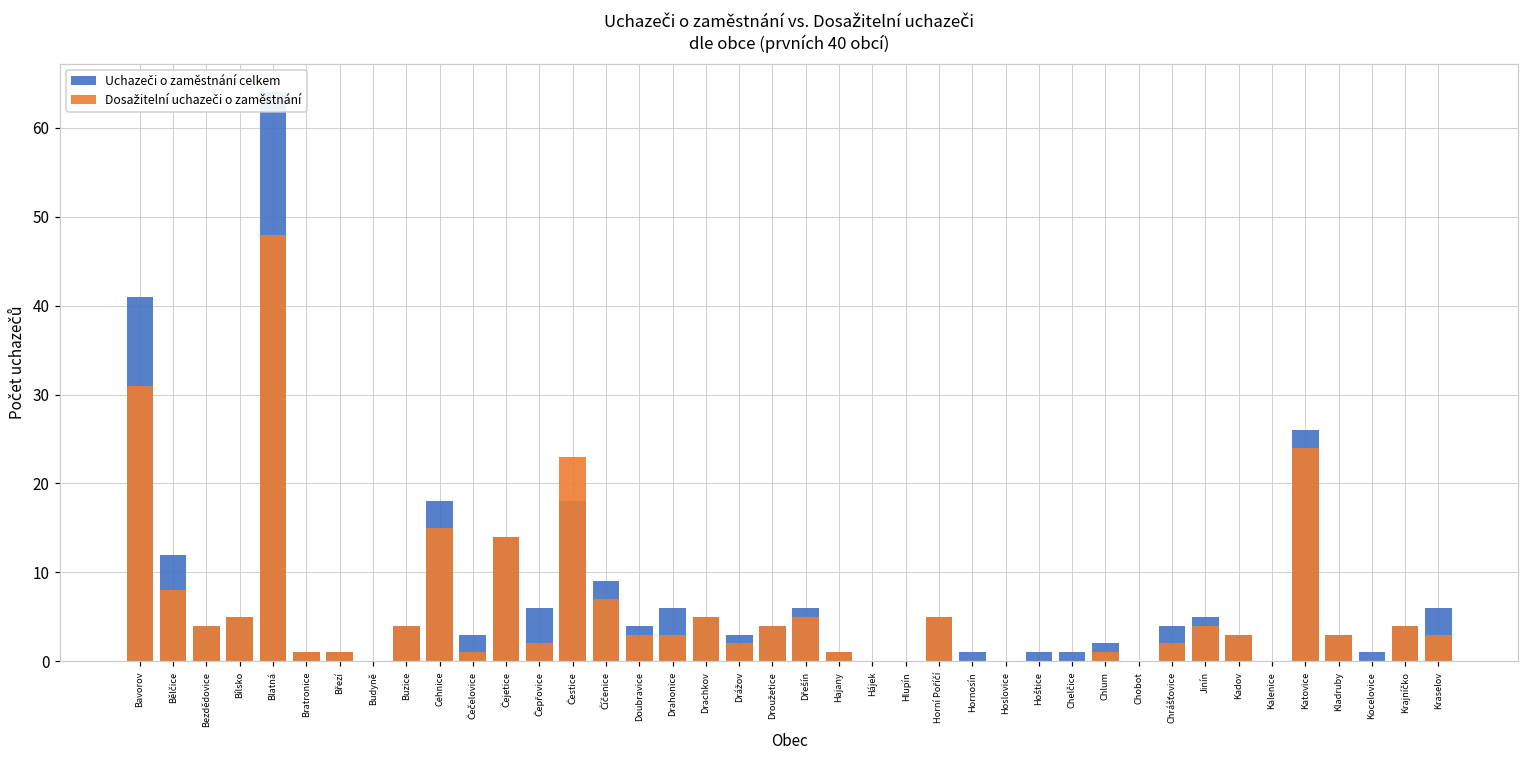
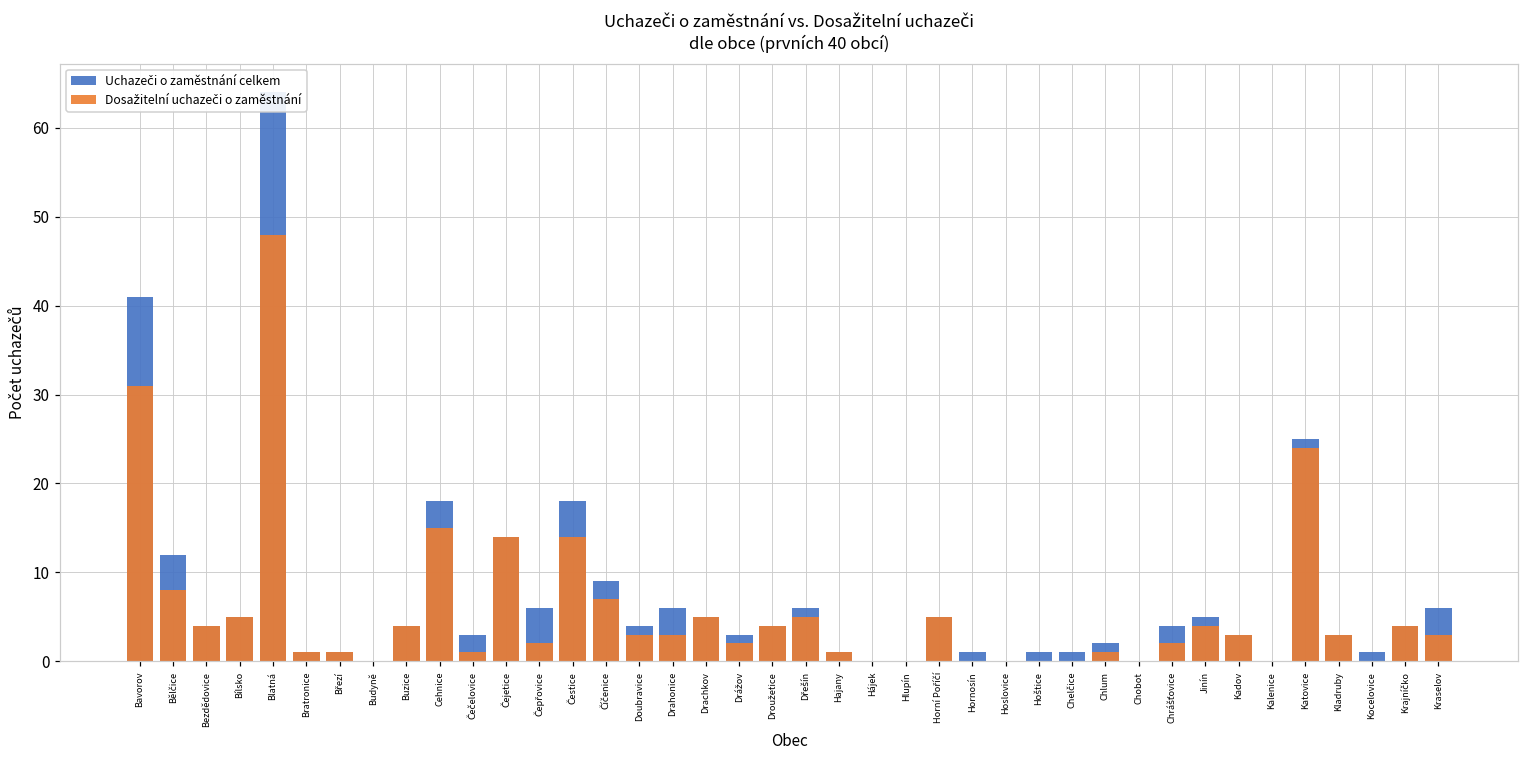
  {
    "Uchazeči o zaměstnání celkem": {
      "Bavorov": 41,
      "Bělčice": 12,
      "Bezdědovice": 4,
      "Bílsko": 5,
      "Bratronice": 1,
      "Březí": 1,
      "Budyně": 0,
      "Buzice": 4,
      "Cehnice": 18,
      "Čečelovice": 3,
      "Čejetice": 14,
      "Čepřovice": 6,
      "Číčenice": 9,
      "Doubravice": 4,
      "Drahonice": 6,
      "Drachkov": 5,
      "Drážov": 3,
      "Droužetice": 4,
      "Dřešín": 6,
      "Hajany": 1,
      "Hájek": 0,
      "Hlupín": 0,
      "Horní Poříčí": 5,
      "Hornosín": 1,
      "Hoslovice": 0,
      "Hoštice": 1,
      "Chelčice": 1,
      "Chlum": 2,
      "Chobot": 0,
      "Chrášťovice": 4,
      "Jinín": 5,
      "Kadov": 3,
      "Kalenice": 0,
-     "Katovice": 26,
+     "Katovice": 25,
      "Kladruby": 3,
      "Kocelovice": 1,
      "Krajníčko": 4,
      "Kraselov": 6
    },
    "Dosažitelní uchazeči o zaměstnání": {
      "Bezdědovice": 4,
      "Bílsko": 5,
      "Bratronice": 1,
      "Březí": 1,
      "Budyně": 0,
      "Buzice": 4,
      "Čejetice": 14,
-     "Čestice": 23,
+     "Čestice": 14,
      "Drachkov": 5,
      "Droužetice": 4,
      "Hajany": 1,
      "Hájek": 0,
      "Hlupín": 0,
      "Horní Poříčí": 5,
      "Hornosín": 0,
      "Hoslovice": 0,
      "Hoštice": 0,
      "Chelčice": 0,
      "Chobot": 0,
      "Kadov": 3,
      "Kalenice": 0,
      "Kladruby": 3,
      "Kocelovice": 0,
      "Krajníčko": 4
    }
  }
